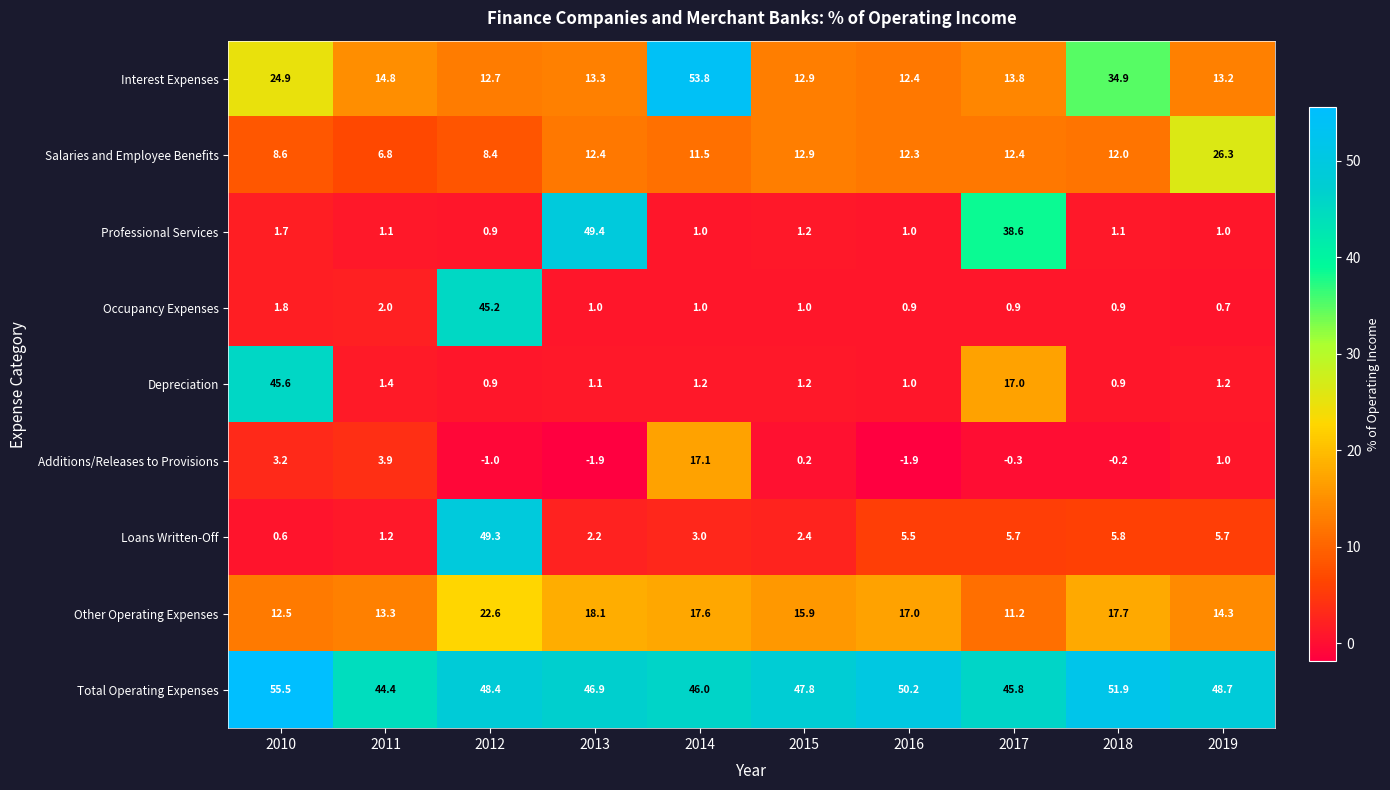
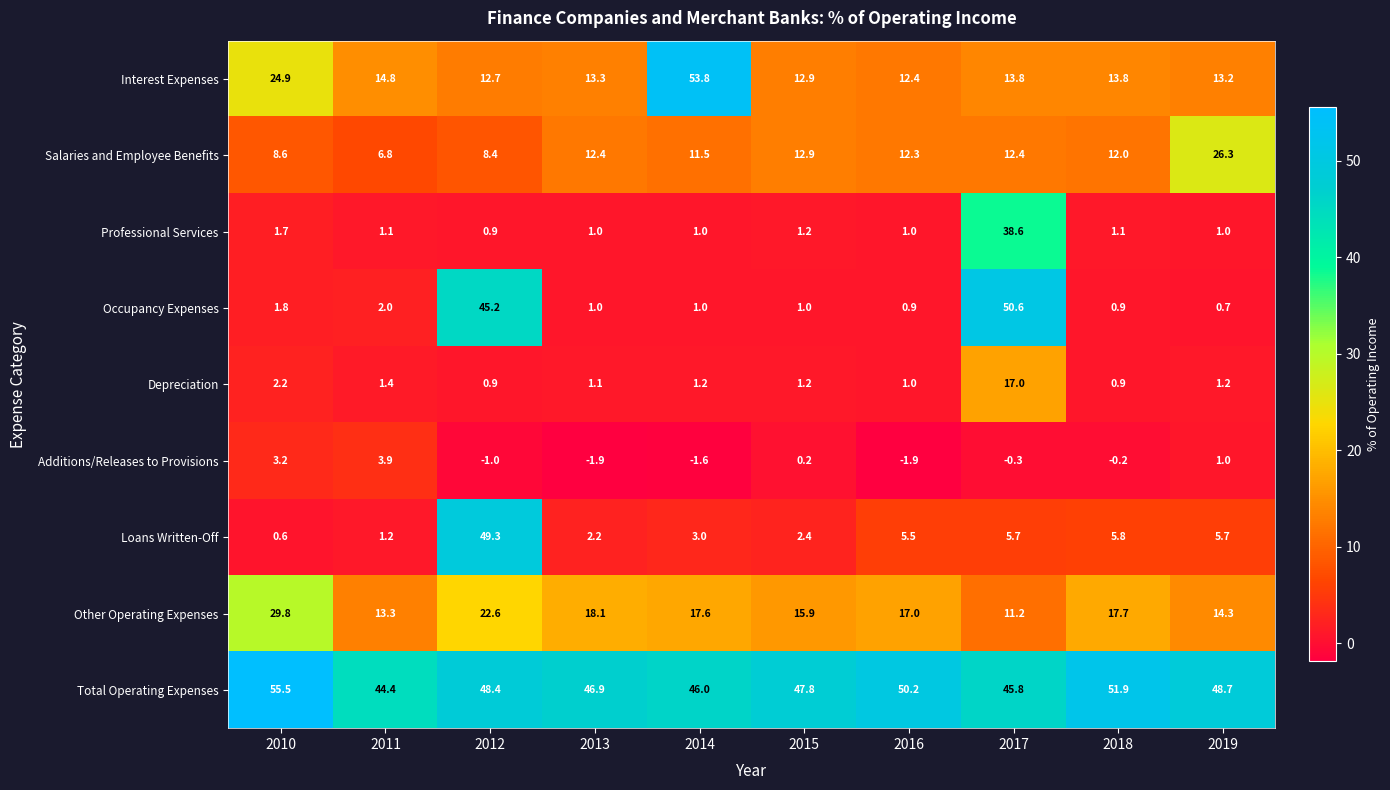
  {
    "Interest Expenses": {
      "2010": 24.9,
      "2011": 14.8,
      "2012": 12.7,
      "2013": 13.3,
      "2014": 53.8,
      "2015": 12.9,
      "2016": 12.4,
      "2017": 13.8,
-     "2018": 34.9,
+     "2018": 13.8,
      "2019": 13.2
    },
    "Salaries and Employee Benefits": {
      "2010": 8.6,
      "2011": 6.8,
      "2012": 8.4,
      "2013": 12.4,
      "2014": 11.5,
      "2015": 12.9,
      "2016": 12.3,
      "2017": 12.4,
      "2018": 12.0,
      "2019": 26.3
    },
    "Professional Services": {
      "2010": 1.7,
      "2011": 1.1,
      "2012": 0.9,
-     "2013": 49.4,
+     "2013": 1.0,
      "2014": 1.0,
      "2015": 1.2,
      "2016": 1.0,
      "2017": 38.6,
      "2018": 1.1,
      "2019": 1.0
    },
    "Occupancy Expenses": {
      "2010": 1.8,
      "2011": 2.0,
      "2012": 45.2,
      "2013": 1.0,
      "2014": 1.0,
      "2015": 1.0,
      "2016": 0.9,
-     "2017": 0.9,
+     "2017": 50.6,
      "2018": 0.9,
      "2019": 0.7
    },
    "Depreciation": {
-     "2010": 45.6,
+     "2010": 2.2,
      "2011": 1.4,
      "2012": 0.9,
      "2013": 1.1,
      "2014": 1.2,
      "2015": 1.2,
      "2016": 1.0,
      "2017": 17.0,
      "2018": 0.9,
      "2019": 1.2
    },
    "Additions/Releases to Provisions": {
      "2010": 3.2,
      "2011": 3.9,
      "2012": -1.0,
      "2013": -1.9,
-     "2014": 17.1,
+     "2014": -1.6,
      "2015": 0.2,
      "2016": -1.9,
      "2017": -0.3,
      "2018": -0.2,
      "2019": 1.0
    },
    "Loans Written-Off": {
      "2010": 0.6,
      "2011": 1.2,
      "2012": 49.3,
      "2013": 2.2,
      "2014": 3.0,
      "2015": 2.4,
      "2016": 5.5,
      "2017": 5.7,
      "2018": 5.8,
      "2019": 5.7
    },
    "Other Operating Expenses": {
-     "2010": 12.5,
+     "2010": 29.8,
      "2011": 13.3,
      "2012": 22.6,
      "2013": 18.1,
      "2014": 17.6,
      "2015": 15.9,
      "2016": 17.0,
      "2017": 11.2,
      "2018": 17.7,
      "2019": 14.3
    },
    "Total Operating Expenses": {
      "2010": 55.5,
      "2011": 44.4,
      "2012": 48.4,
      "2013": 46.9,
      "2014": 46.0,
      "2015": 47.8,
      "2016": 50.2,
      "2017": 45.8,
      "2018": 51.9,
      "2019": 48.7
    }
  }
